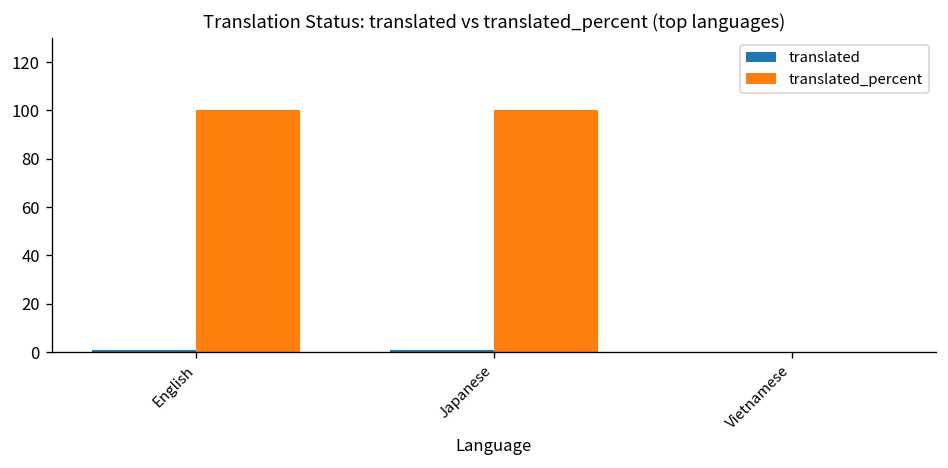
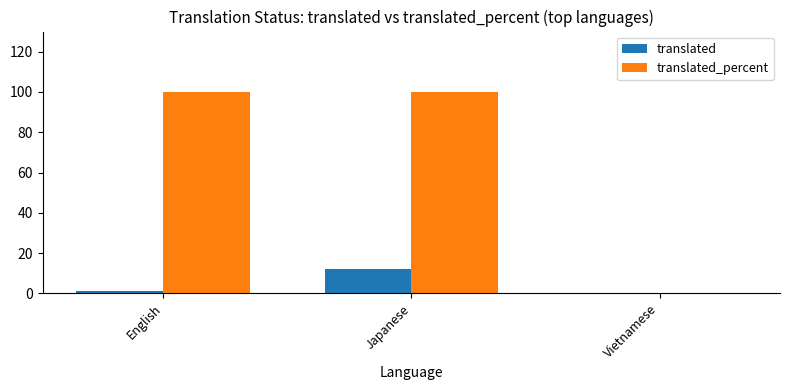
  {
    "translated": {
-     "Japanese": 1,
+     "Japanese": 12,
      "Vietnamese": 0
    },
    "translated_percent": {
      "English": 100,
      "Japanese": 100,
      "Vietnamese": 0
    }
  }
